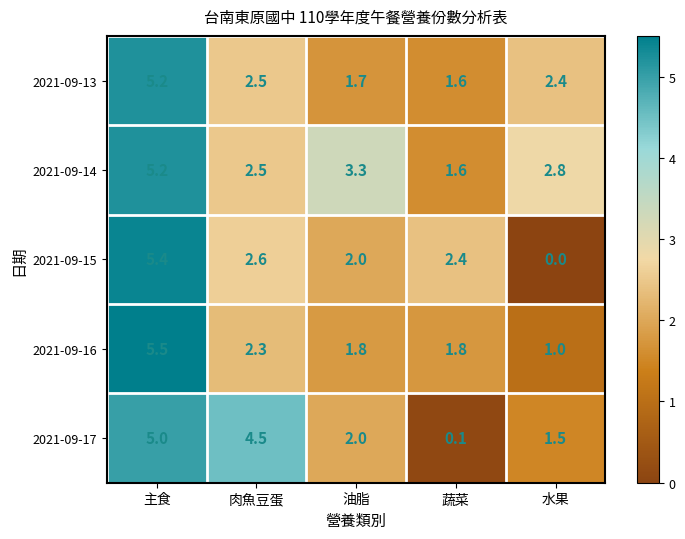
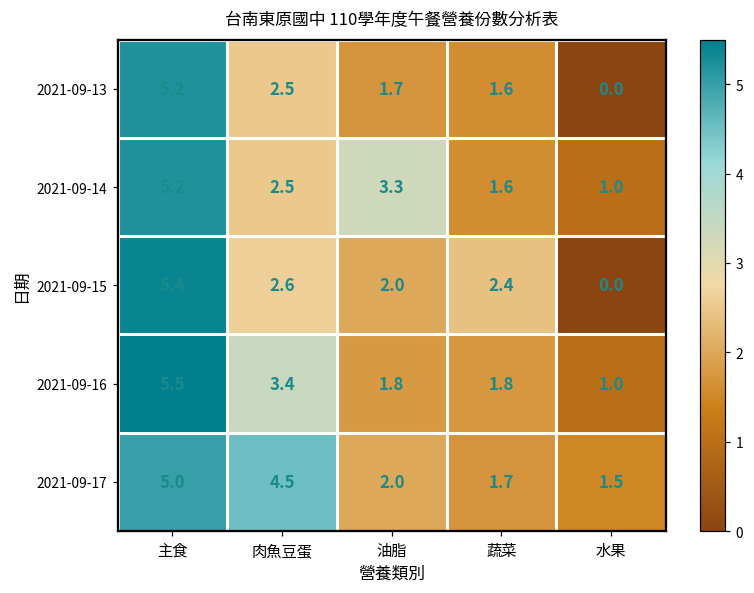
  {
    "2021-09-13": {
      "肉魚豆蛋": 2.5,
      "油脂": 1.7,
      "蔬菜": 1.6,
-     "水果": 2.4
+     "水果": 0.0
    },
    "2021-09-14": {
      "肉魚豆蛋": 2.5,
      "油脂": 3.3,
      "蔬菜": 1.6,
-     "水果": 2.8
+     "水果": 1.0
    },
    "2021-09-15": {
      "肉魚豆蛋": 2.6,
      "油脂": 2.0,
      "蔬菜": 2.4,
      "水果": 0.0
    },
    "2021-09-16": {
-     "肉魚豆蛋": 2.3,
+     "肉魚豆蛋": 3.4,
      "油脂": 1.8,
      "蔬菜": 1.8,
      "水果": 1.0
    },
    "2021-09-17": {
      "肉魚豆蛋": 4.5,
      "油脂": 2.0,
-     "蔬菜": 0.1,
+     "蔬菜": 1.7,
      "水果": 1.5
    }
  }
